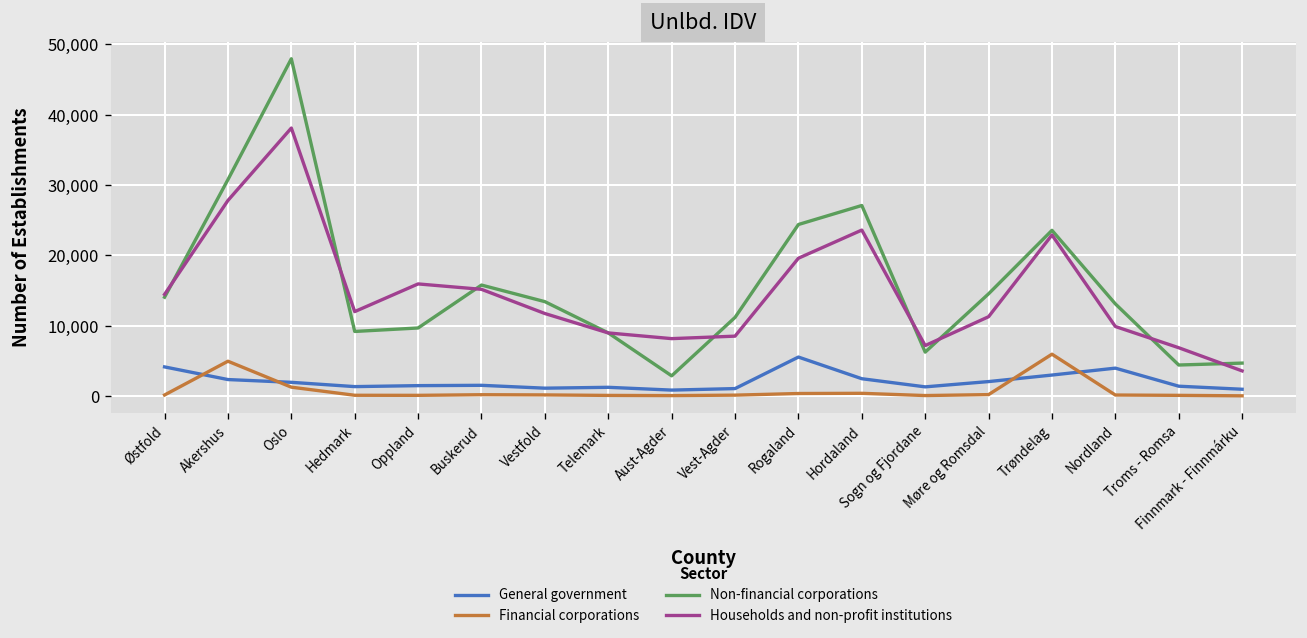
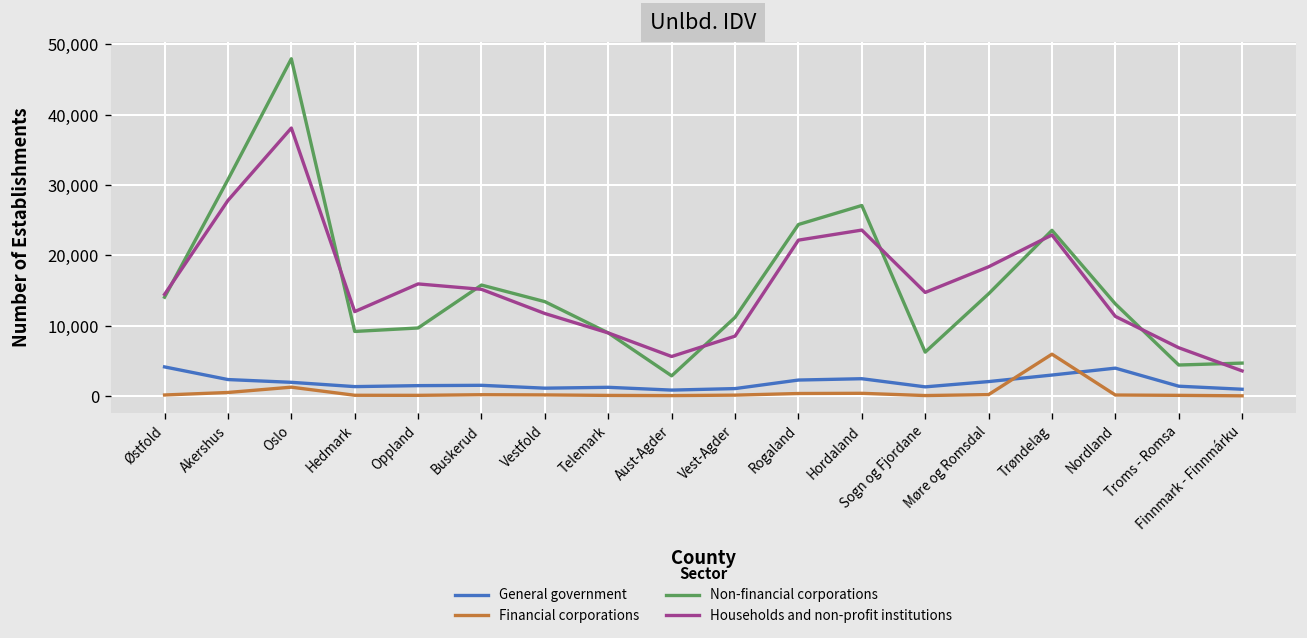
  {
    "General government": {
      "Østfold": "4,000",
      "Akershus": "2,000",
      "Oslo": "2,000",
      "Hedmark": "1,000",
      "Oppland": "1,000",
      "Buskerud": "2,000",
      "Vestfold": "1,000",
      "Telemark": "1,000",
      "Aust-Agder": "1,000",
      "Vest-Agder": "1,000",
-     "Rogaland": "6,000",
+     "Rogaland": "2,000",
      "Hordaland": "2,000",
      "Sogn og Fjordane": "1,000",
      "Møre og Romsdal": "2,000",
      "Trøndelag": "3,000",
      "Nordland": "4,000",
      "Troms - Romsa": "1,000",
      "Finnmark - Finnmárku": "1,000"
    },
    "Financial corporations": {
      "Østfold": "0",
-     "Akershus": "5,000",
+     "Akershus": "1,000",
      "Oslo": "1,000",
      "Hedmark": "0",
      "Oppland": "0",
      "Buskerud": "0",
      "Vestfold": "0",
      "Telemark": "0",
      "Aust-Agder": "0",
      "Vest-Agder": "0",
      "Rogaland": "0",
      "Hordaland": "0",
      "Sogn og Fjordane": "0",
      "Møre og Romsdal": "0",
      "Trøndelag": "6,000",
      "Nordland": "0",
      "Troms - Romsa": "0",
      "Finnmark - Finnmárku": "0"
    },
    "Non-financial corporations": {
      "Akershus": "31,000",
      "Oslo": "48,000",
      "Hedmark": "9,000",
      "Oppland": "10,000",
      "Buskerud": "16,000",
      "Vestfold": "13,000",
      "Aust-Agder": "3,000",
      "Vest-Agder": "11,000",
      "Rogaland": "24,000",
      "Hordaland": "27,000",
      "Sogn og Fjordane": "6,000",
      "Møre og Romsdal": "15,000",
      "Trøndelag": "24,000",
      "Nordland": "13,000",
      "Troms - Romsa": "4,000",
      "Finnmark - Finnmárku": "5,000"
    },
    "Households and non-profit institutions": {
      "Akershus": "28,000",
      "Oslo": "38,000",
      "Hedmark": "12,000",
      "Oppland": "16,000",
      "Buskerud": "15,000",
      "Vestfold": "12,000",
-     "Aust-Agder": "8,000",
+     "Aust-Agder": "6,000",
      "Vest-Agder": "9,000",
-     "Rogaland": "20,000",
+     "Rogaland": "22,000",
      "Hordaland": "24,000",
-     "Sogn og Fjordane": "7,000",
-     "Møre og Romsdal": "11,000",
+     "Sogn og Fjordane": "15,000",
+     "Møre og Romsdal": "18,000",
      "Trøndelag": "23,000",
-     "Nordland": "10,000",
+     "Nordland": "11,000",
      "Troms - Romsa": "7,000",
      "Finnmark - Finnmárku": "4,000"
    }
  }
